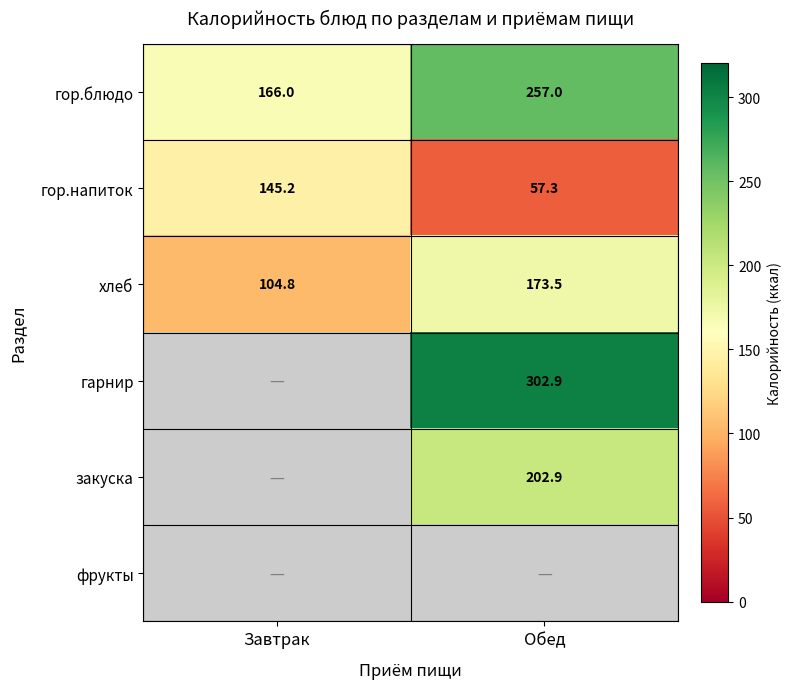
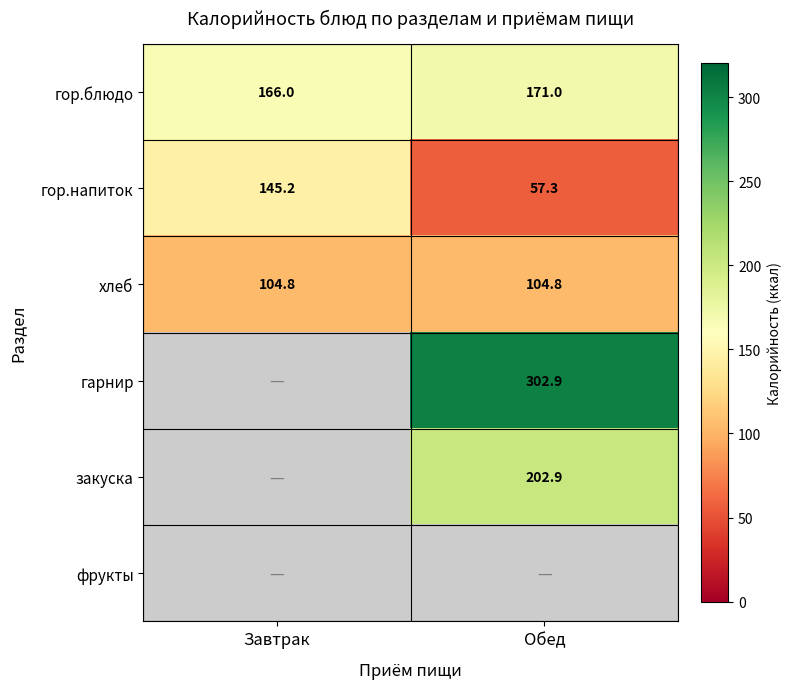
  {
    "гор.блюдо": {
      "Завтрак": 166.0,
-     "Обед": 257.0
+     "Обед": 171.0
    },
    "гор.напиток": {
      "Завтрак": 145.2,
      "Обед": 57.3
    },
    "хлеб": {
      "Завтрак": 104.8,
-     "Обед": 173.5
+     "Обед": 104.8
    },
    "гарнир": {
      "Обед": 302.9
    },
    "закуска": {
      "Обед": 202.9
    }
  }
